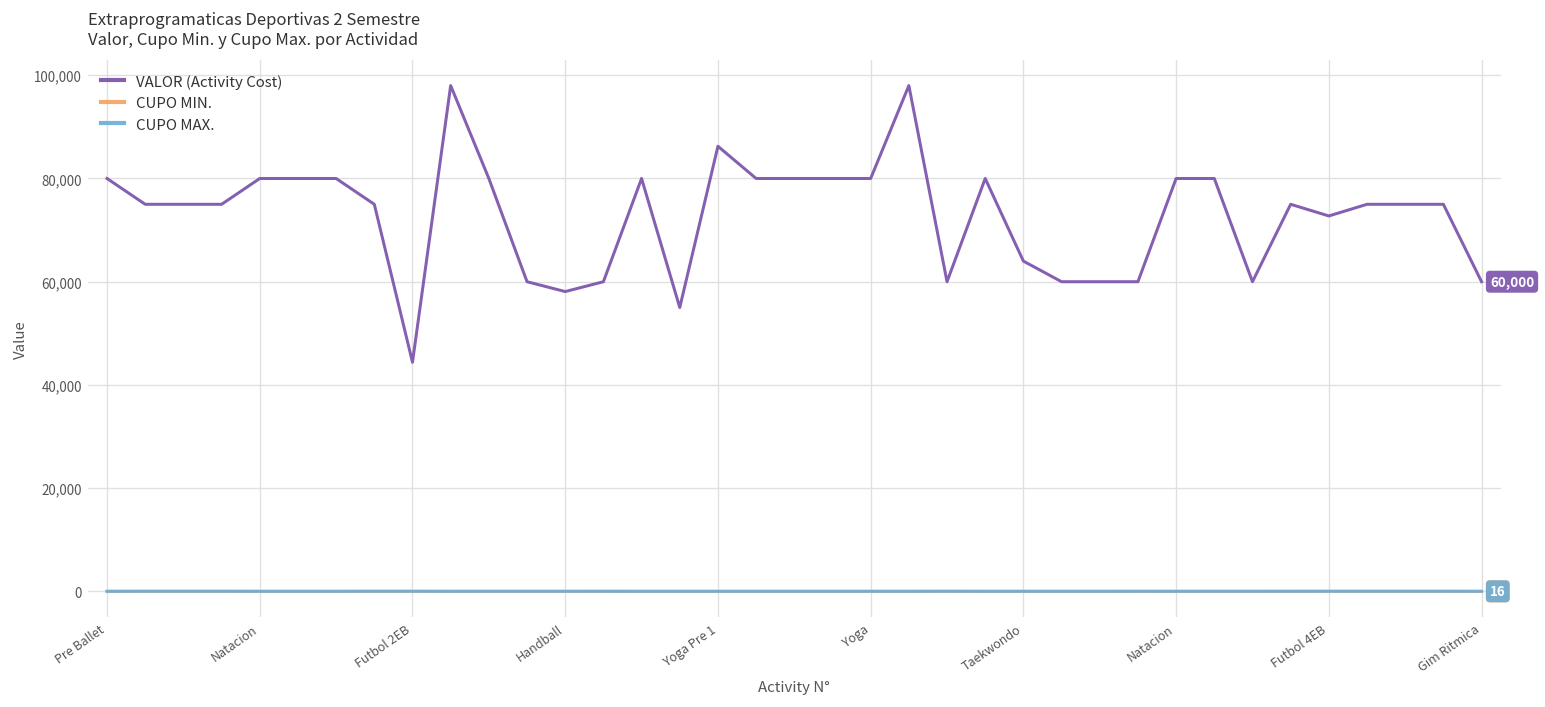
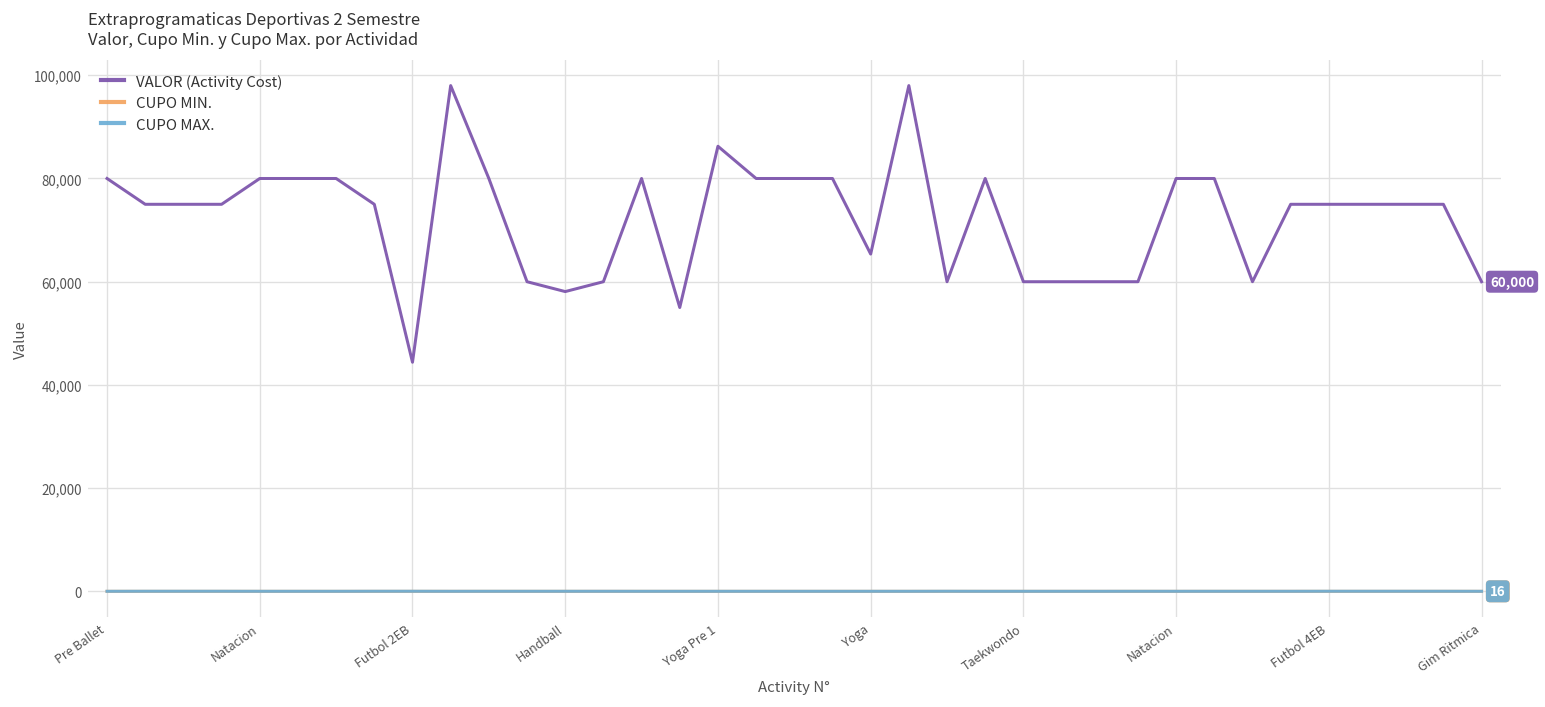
  {
    "VALOR (Activity Cost)": {
      "Pre Ballet": "80,000",
      "Futbol 2EB": "44,000",
      "Handball": "58,000",
      "Yoga Pre 1": "86,000",
-     "Yoga": "80,000",
-     "Taekwondo": "64,000",
-     "Futbol 4EB": "73,000"
+     "Yoga": "65,000",
+     "Taekwondo": "60,000",
+     "Futbol 4EB": "75,000"
    },
    "CUPO MAX.": {
      "Pre Ballet": "0",
      "Futbol 2EB": "0",
      "Handball": "0",
      "Yoga Pre 1": "0",
      "Yoga": "0",
      "Taekwondo": "0",
      "Futbol 4EB": "0"
    }
  }
